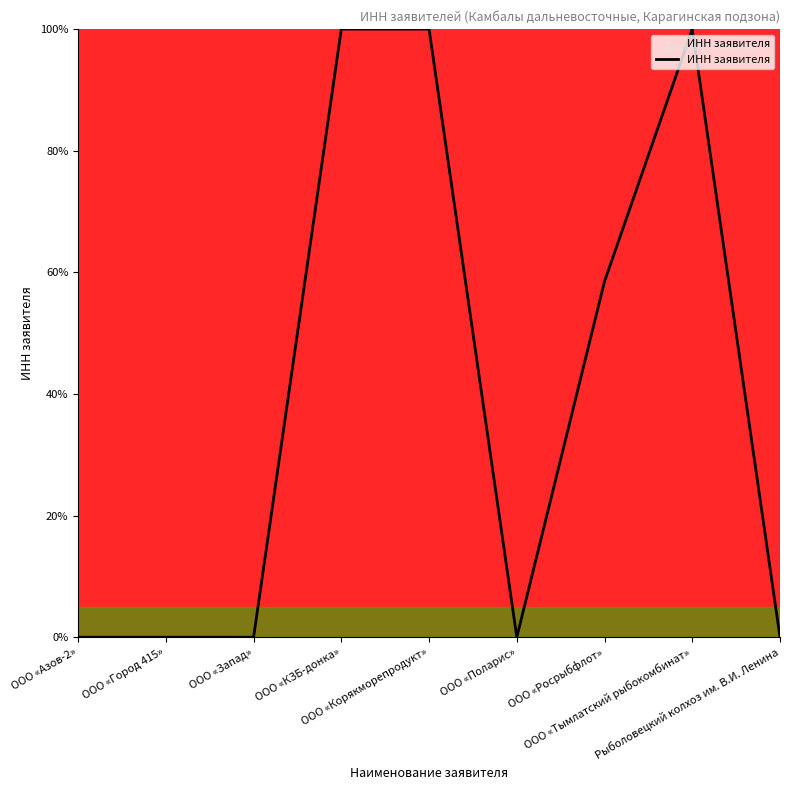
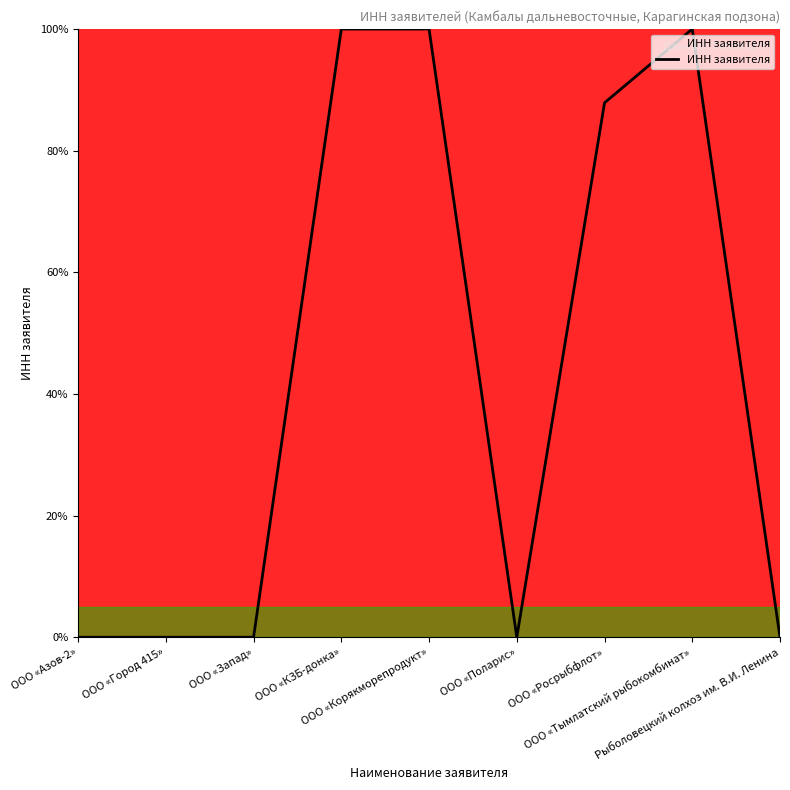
  {
    "ООО «КЗБ-донка»": "100%",
    "ООО «Корякморепродукт»": "100%",
-   "ООО «Росрыбфлот»": "59%"
+   "ООО «Росрыбфлот»": "88%"
  }
